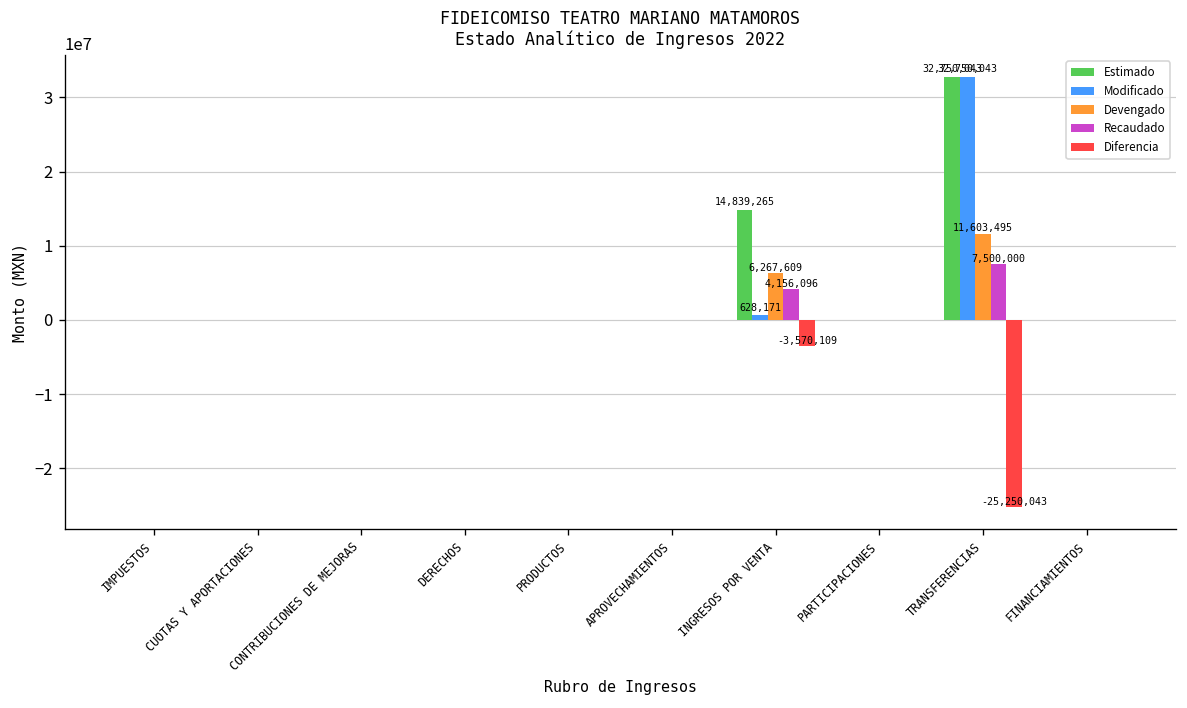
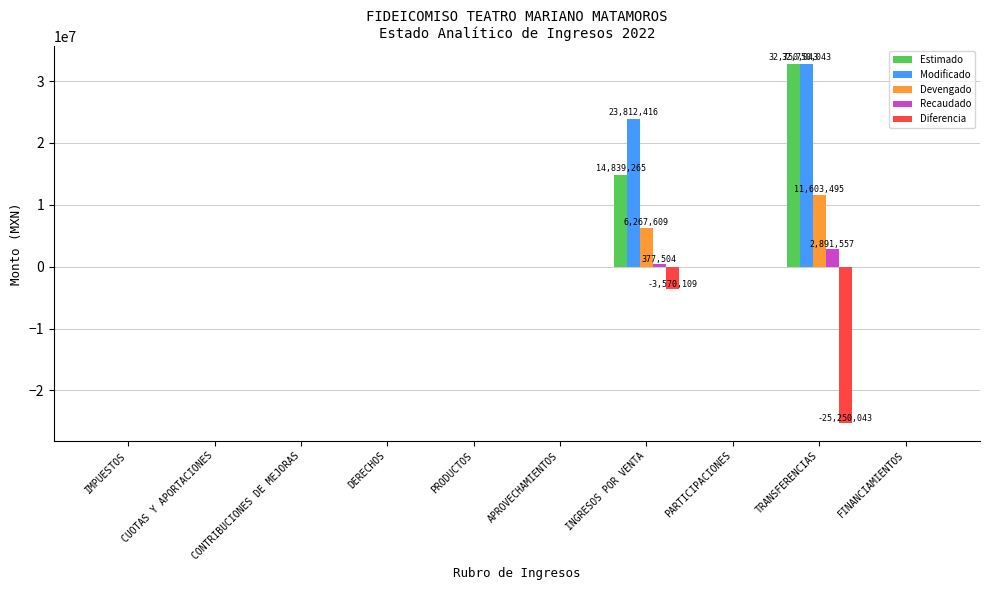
  {
    "Estimado": {
      "INGRESOS POR VENTA": "14,839,265"
    },
    "Modificado": {
-     "INGRESOS POR VENTA": "628,171"
+     "INGRESOS POR VENTA": "23,812,416"
    },
    "Devengado": {
      "INGRESOS POR VENTA": "6,267,609",
      "TRANSFERENCIAS": "11,603,495"
    },
    "Recaudado": {
-     "INGRESOS POR VENTA": "4,156,096",
-     "TRANSFERENCIAS": "7,500,000"
+     "INGRESOS POR VENTA": "377,504",
+     "TRANSFERENCIAS": "2,891,557"
    },
    "Diferencia": {
      "INGRESOS POR VENTA": "-3,570,109",
      "TRANSFERENCIAS": "-25,250,043"
    }
  }
